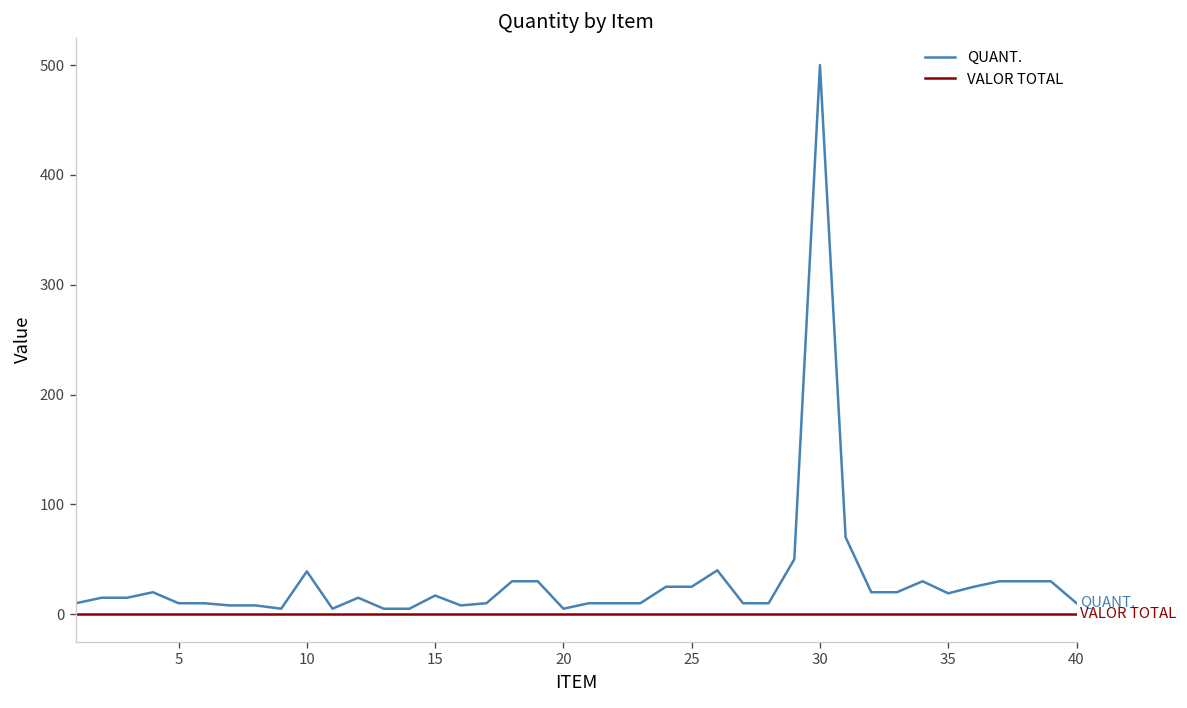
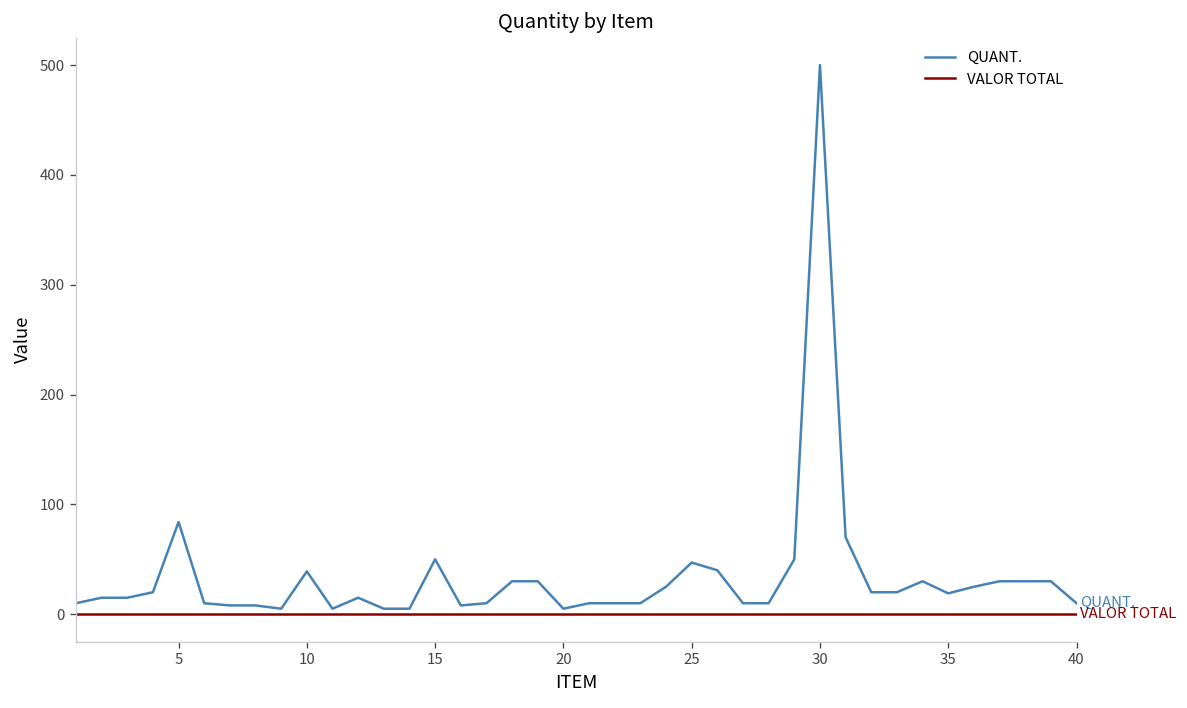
  {
    "QUANT.": {
-     "5": 10,
+     "5": 80,
      "10": 40,
-     "15": 20,
+     "15": 50,
      "20": 10,
-     "25": 30,
+     "25": 50,
      "30": 500,
      "35": 20,
      "40": 10
    },
    "VALOR TOTAL": {
      "5": 0,
      "10": 0,
      "15": 0,
      "20": 0,
      "25": 0,
      "30": 0,
      "35": 0,
      "40": 0
    }
  }
